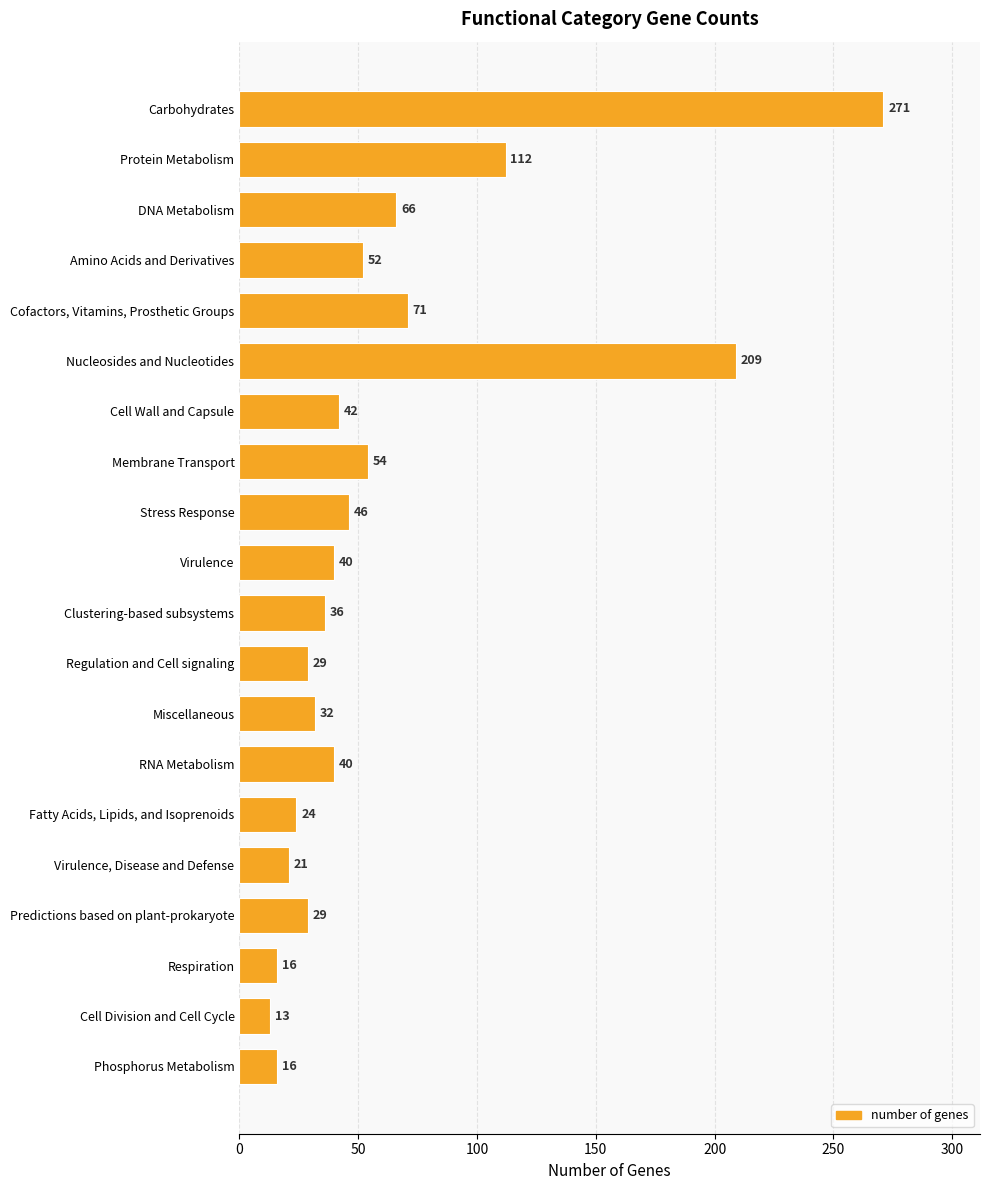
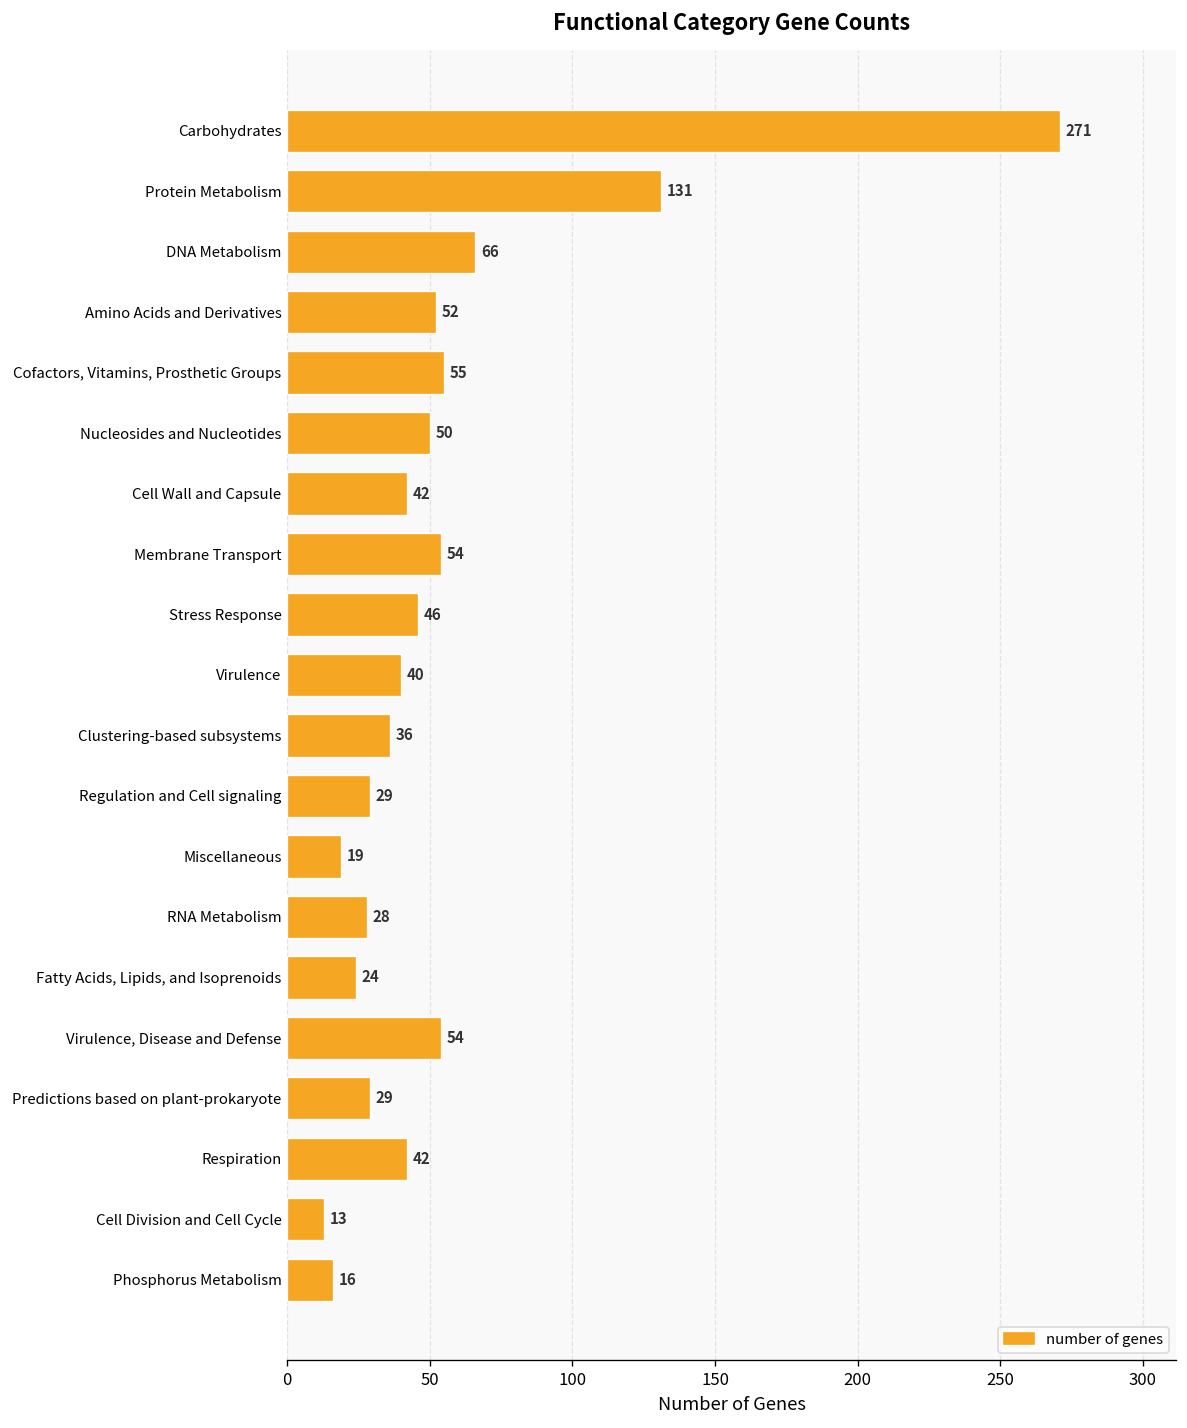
  {
    "Carbohydrates": 271,
-   "Protein Metabolism": 112,
+   "Protein Metabolism": 131,
    "DNA Metabolism": 66,
    "Amino Acids and Derivatives": 52,
-   "Cofactors, Vitamins, Prosthetic Groups": 71,
-   "Nucleosides and Nucleotides": 209,
+   "Cofactors, Vitamins, Prosthetic Groups": 55,
+   "Nucleosides and Nucleotides": 50,
    "Cell Wall and Capsule": 42,
    "Membrane Transport": 54,
    "Stress Response": 46,
    "Virulence": 40,
    "Clustering-based subsystems": 36,
    "Regulation and Cell signaling": 29,
-   "Miscellaneous": 32,
-   "RNA Metabolism": 40,
+   "Miscellaneous": 19,
+   "RNA Metabolism": 28,
    "Fatty Acids, Lipids, and Isoprenoids": 24,
-   "Virulence, Disease and Defense": 21,
+   "Virulence, Disease and Defense": 54,
    "Predictions based on plant-prokaryote": 29,
-   "Respiration": 16,
+   "Respiration": 42,
    "Cell Division and Cell Cycle": 13,
    "Phosphorus Metabolism": 16
  }
